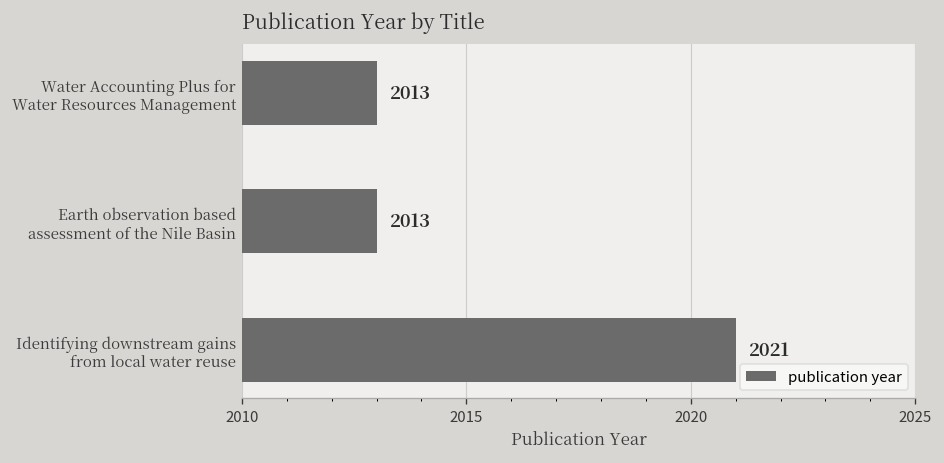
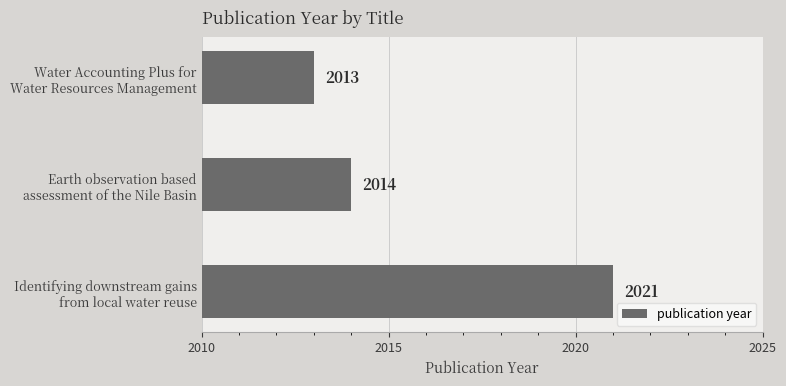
  {
    "Water Accounting Plus for Water Resources Management": 2013,
-   "Earth observation based assessment of the Nile Basin": 2013,
+   "Earth observation based assessment of the Nile Basin": 2014,
    "Identifying downstream gains from local water reuse": 2021
  }
